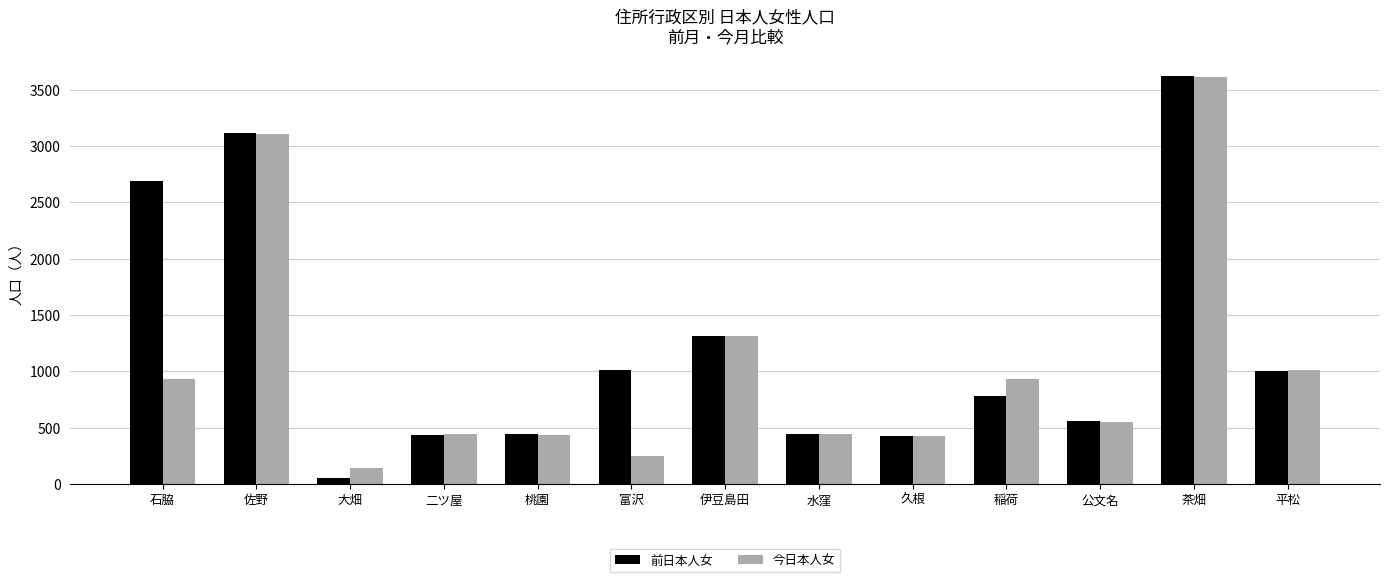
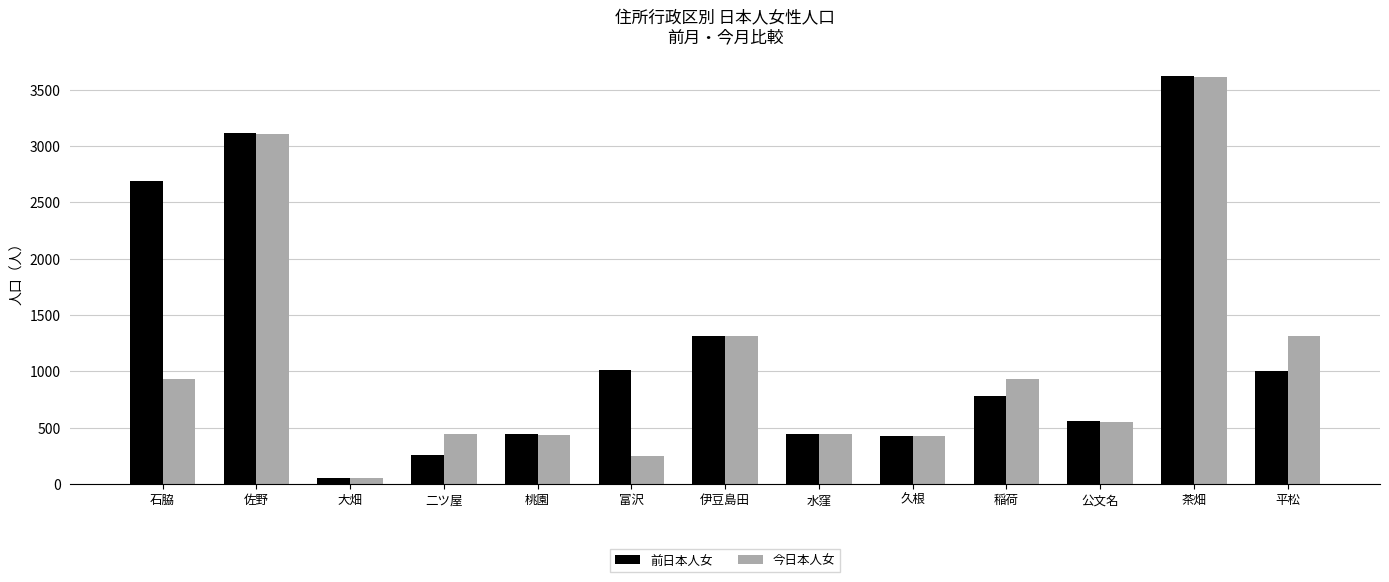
  {
    "前日本人女": {
      "石脇": 2690,
      "佐野": 3110,
      "大畑": 60,
-     "二ツ屋": 440,
+     "二ツ屋": 260,
      "桃園": 440,
      "富沢": 1010,
      "伊豆島田": 1320,
      "水窪": 450,
      "久根": 420,
      "稲荷": 790,
      "公文名": 560,
      "茶畑": 3620,
      "平松": 1010
    },
    "今日本人女": {
      "石脇": 930,
      "佐野": 3110,
-     "大畑": 150,
+     "大畑": 50,
      "二ツ屋": 440,
      "桃園": 440,
      "富沢": 250,
      "伊豆島田": 1310,
      "水窪": 450,
      "久根": 430,
      "稲荷": 930,
      "公文名": 550,
      "茶畑": 3620,
-     "平松": 1010
+     "平松": 1320
    }
  }
